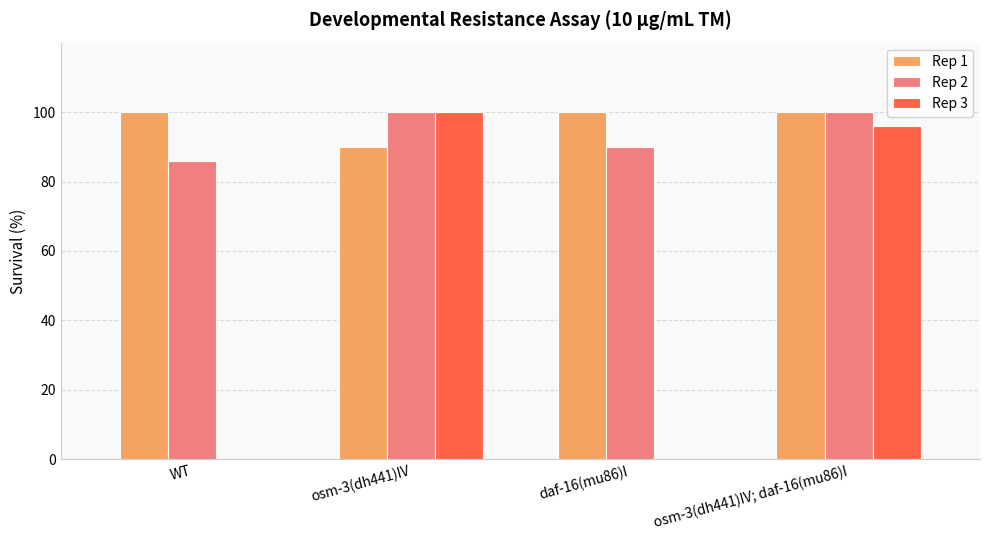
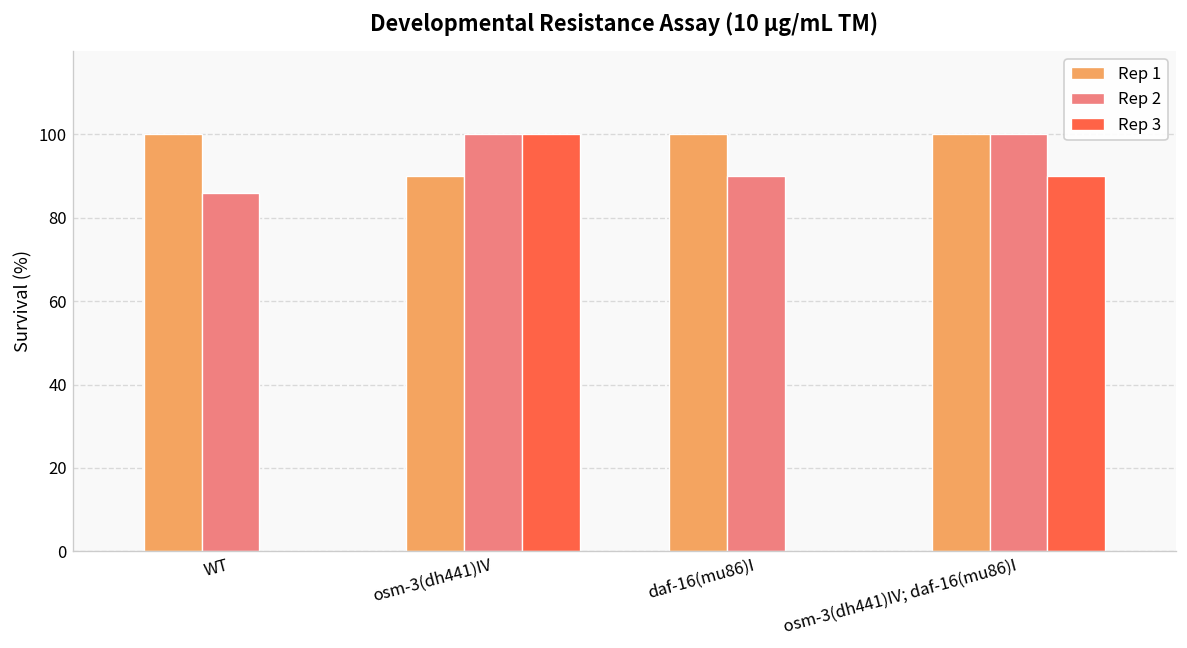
  {
    "Rep 3": {
      "WT": 0,
      "osm-3(dh441)IV": 100,
      "daf-16(mu86)I": 0,
-     "osm-3(dh441)IV; daf-16(mu86)I": 96
+     "osm-3(dh441)IV; daf-16(mu86)I": 90
    }
  }
